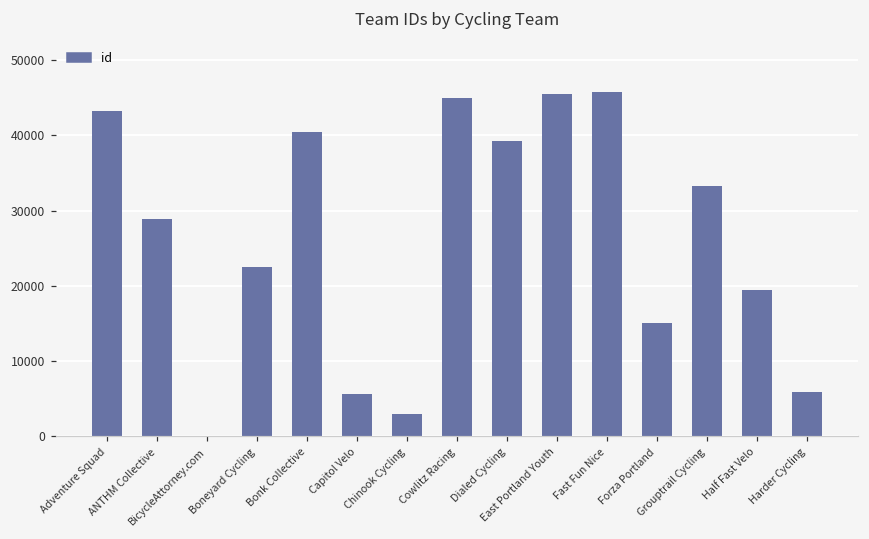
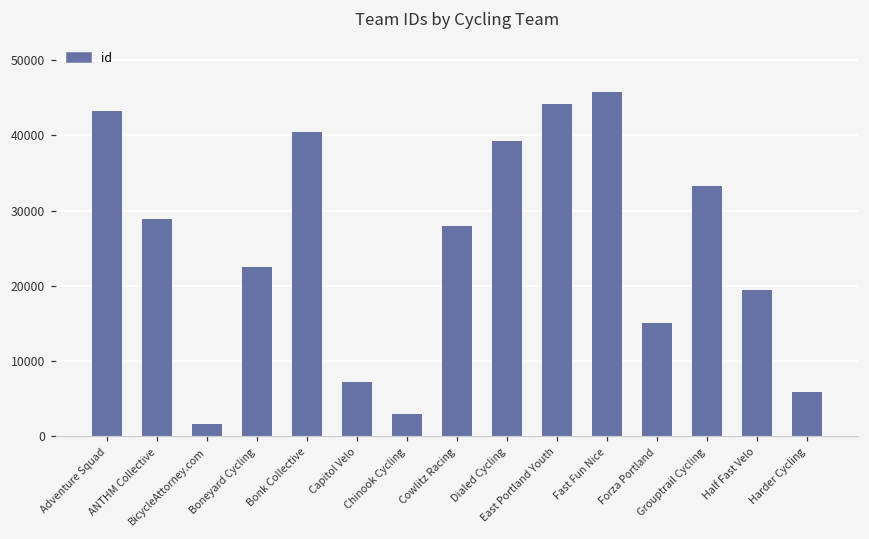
  {
    "Adventure Squad": 43000,
    "ANTHM Collective": 29000,
-   "BicycleAttorney.com": 0,
+   "BicycleAttorney.com": 2000,
    "Boneyard Cycling": 22000,
    "Bonk Collective": 40000,
-   "Capitol Velo": 6000,
+   "Capitol Velo": 7000,
    "Chinook Cycling": 3000,
-   "Cowlitz Racing": 45000,
+   "Cowlitz Racing": 28000,
    "Dialed Cycling": 39000,
-   "East Portland Youth": 46000,
+   "East Portland Youth": 44000,
    "Fast Fun Nice": 46000,
    "Forza Portland": 15000,
    "Grouptrail Cycling": 33000,
    "Half Fast Velo": 19000,
    "Harder Cycling": 6000
  }
